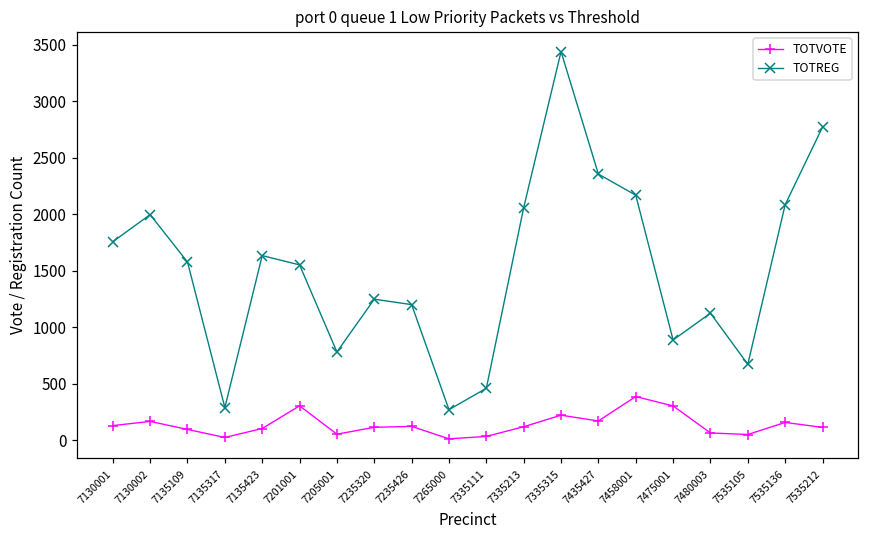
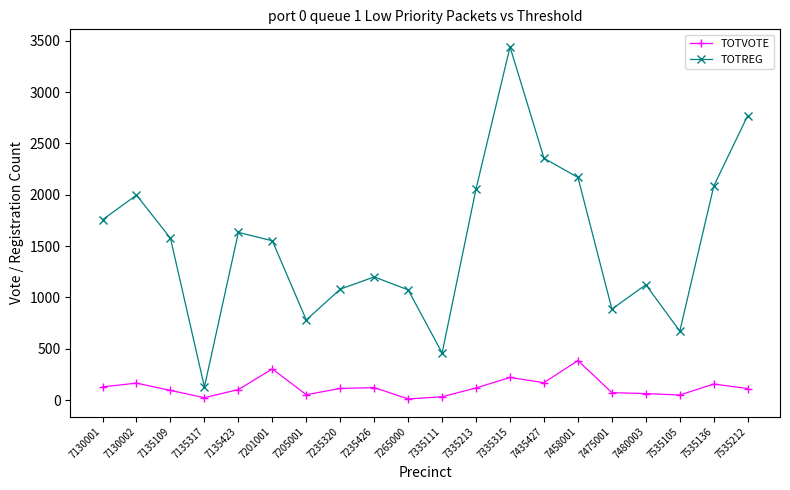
  {
    "TOTVOTE": {
      "7130001": 130,
      "7130002": 170,
      "7135109": 100,
      "7135317": 20,
      "7135423": 100,
      "7201001": 300,
      "7205001": 50,
      "7235320": 110,
      "7235426": 120,
      "7265000": 10,
      "7335111": 30,
      "7335213": 120,
      "7335315": 220,
      "7435427": 170,
      "7458001": 390,
-     "7475001": 300,
+     "7475001": 70,
      "7480003": 60,
      "7535105": 50,
      "7535136": 160,
      "7535212": 110
    },
    "TOTREG": {
      "7130001": 1760,
      "7130002": 2000,
      "7135109": 1580,
-     "7135317": 290,
+     "7135317": 130,
      "7135423": 1630,
      "7201001": 1550,
      "7205001": 780,
-     "7235320": 1250,
+     "7235320": 1080,
      "7235426": 1200,
-     "7265000": 270,
+     "7265000": 1070,
      "7335111": 460,
      "7335213": 2060,
      "7335315": 3440,
      "7435427": 2360,
      "7458001": 2170,
      "7475001": 890,
      "7480003": 1120,
      "7535105": 670,
      "7535136": 2090,
      "7535212": 2770
    }
  }
